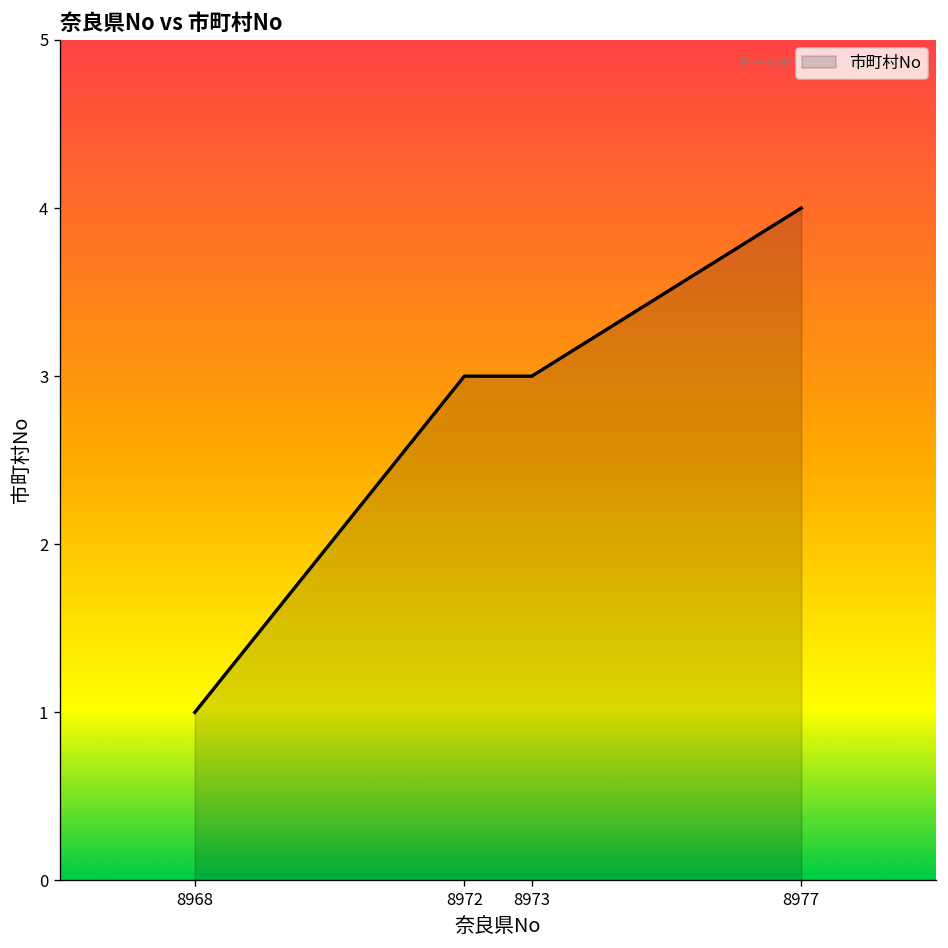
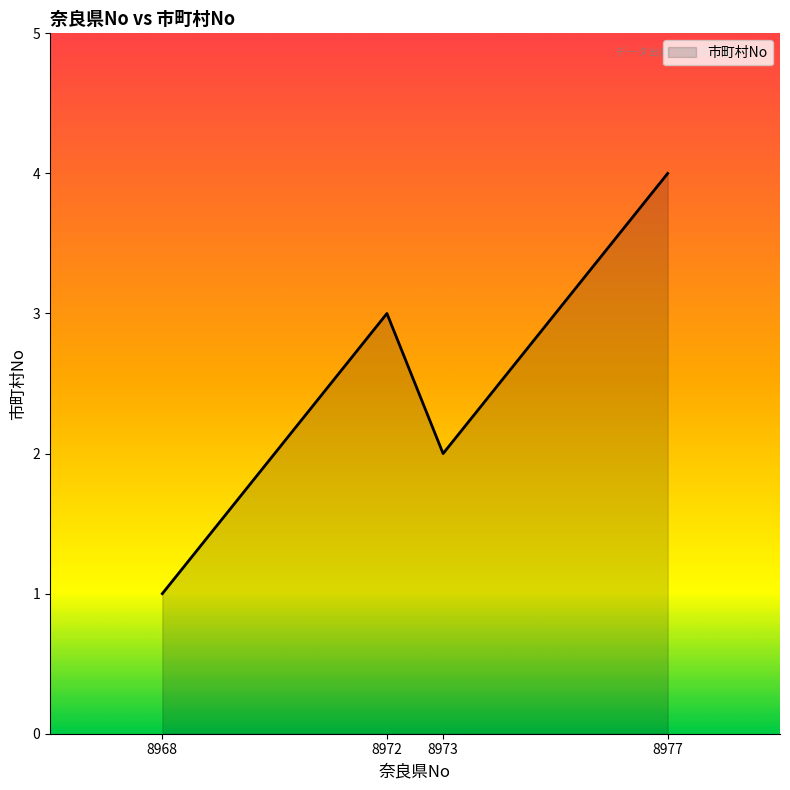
  {
    "8968": 1,
    "8972": 3,
-   "8973": 3,
+   "8973": 2,
    "8977": 4
  }
